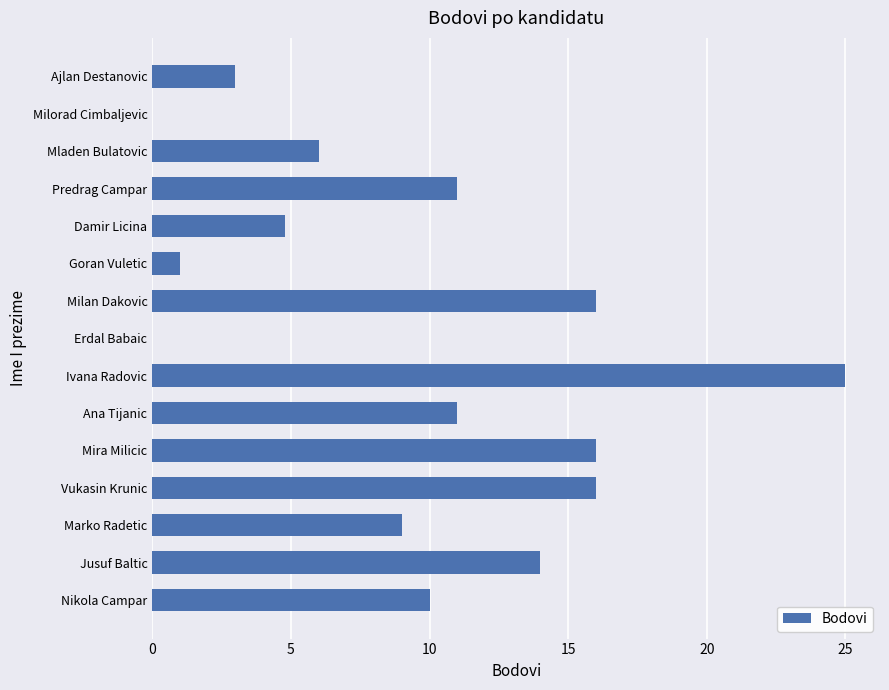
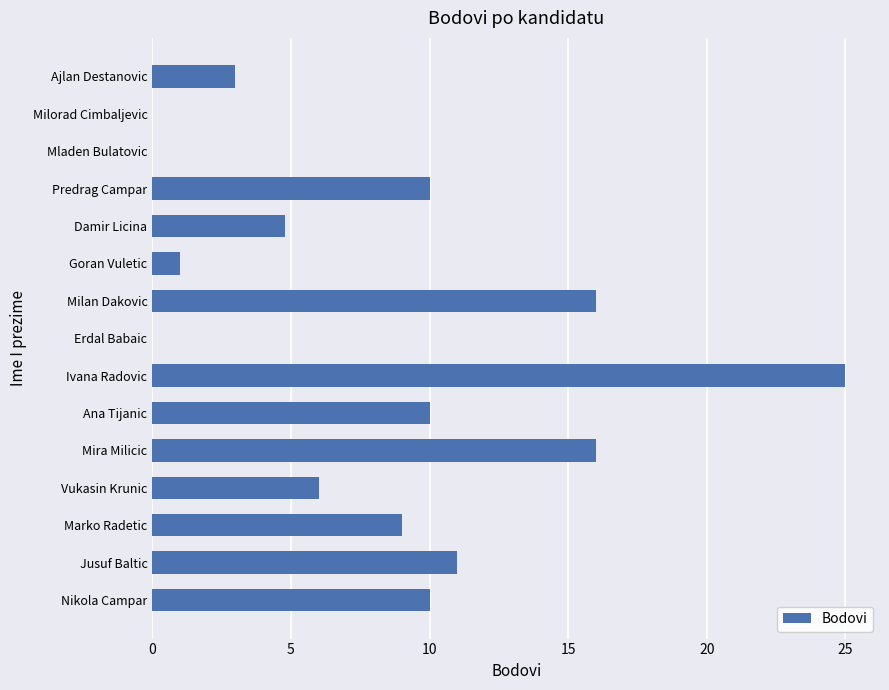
  {
    "Ajlan Destanovic": 3,
    "Milorad Cimbaljevic": 0,
-   "Mladen Bulatovic": 6,
-   "Predrag Campar": 11,
+   "Mladen Bulatovic": 0,
+   "Predrag Campar": 10,
    "Damir Licina": 4.8,
    "Goran Vuletic": 1,
    "Milan Dakovic": 16,
    "Erdal Babaic": 0,
    "Ivana Radovic": 25,
-   "Ana Tijanic": 11,
+   "Ana Tijanic": 10,
    "Mira Milicic": 16,
-   "Vukasin Krunic": 16,
+   "Vukasin Krunic": 6,
    "Marko Radetic": 9,
-   "Jusuf Baltic": 14,
+   "Jusuf Baltic": 11,
    "Nikola Campar": 10
  }
